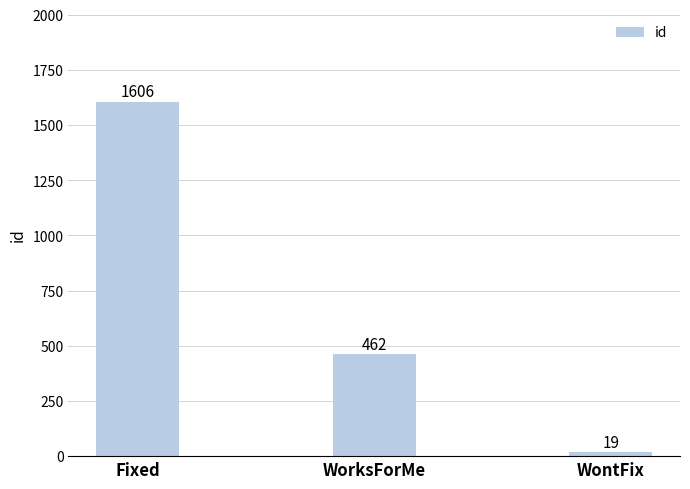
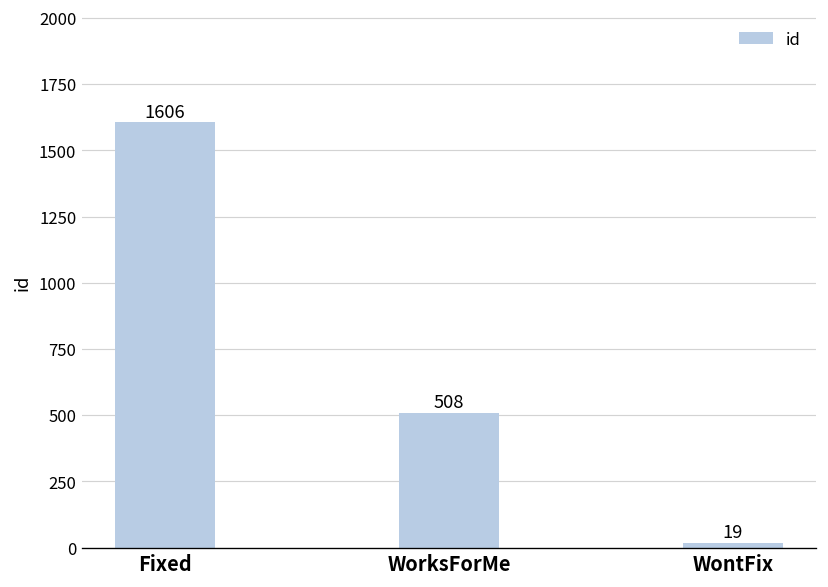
  {
    "Fixed": 1606,
-   "WorksForMe": 462,
+   "WorksForMe": 508,
    "WontFix": 19
  }
